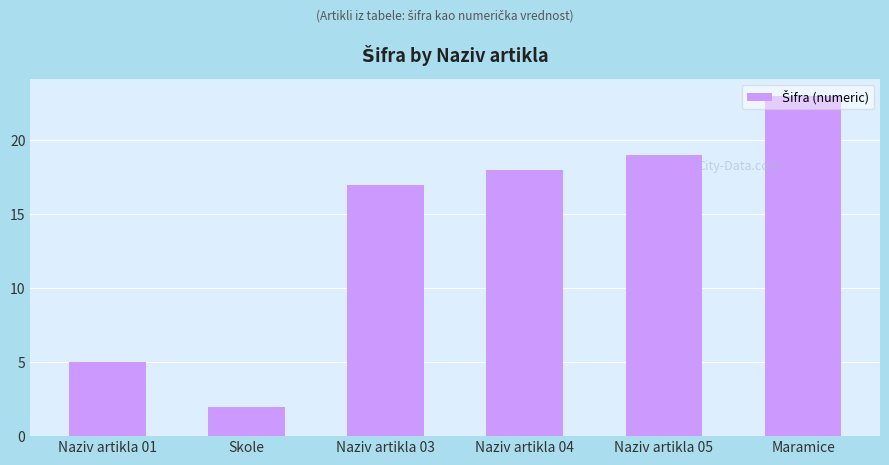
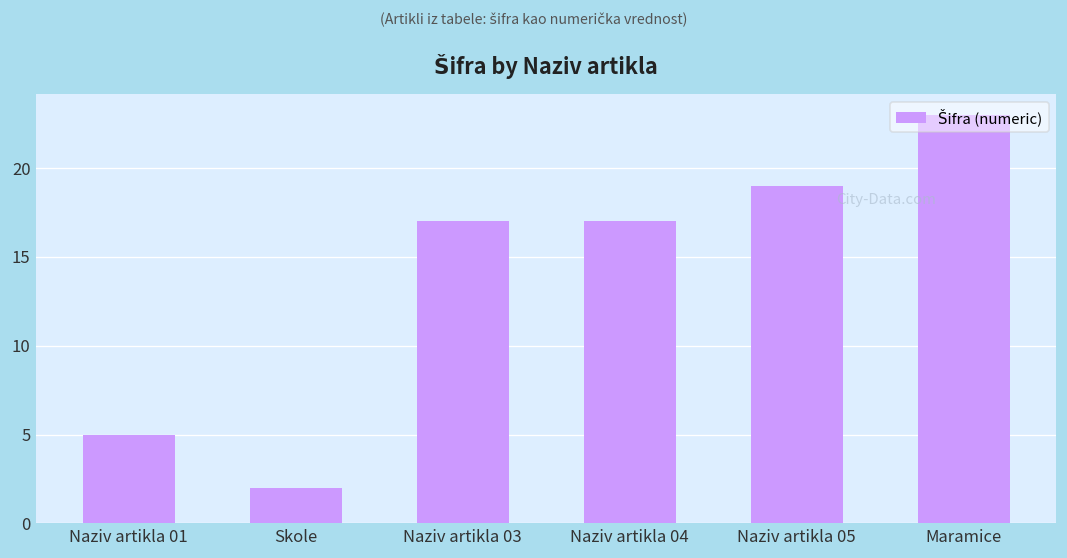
  {
    "Naziv artikla 01": 5,
    "Skole": 2,
    "Naziv artikla 03": 17,
-   "Naziv artikla 04": 18,
+   "Naziv artikla 04": 17,
    "Naziv artikla 05": 19
  }
